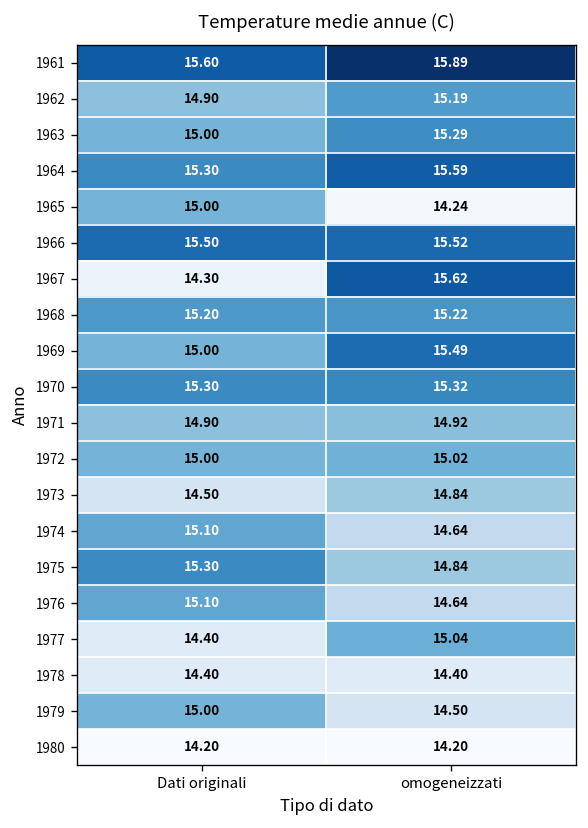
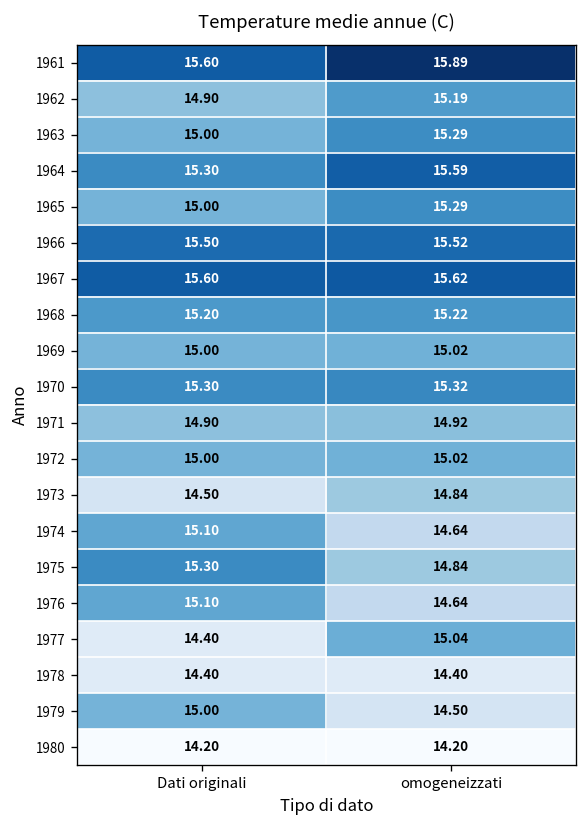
  {
    "1961": {
      "Dati originali": 15.60,
      "omogeneizzati": 15.89
    },
    "1962": {
      "Dati originali": 14.90,
      "omogeneizzati": 15.19
    },
    "1963": {
      "Dati originali": 15.00,
      "omogeneizzati": 15.29
    },
    "1964": {
      "Dati originali": 15.30,
      "omogeneizzati": 15.59
    },
    "1965": {
      "Dati originali": 15.00,
-     "omogeneizzati": 14.24
+     "omogeneizzati": 15.29
    },
    "1966": {
      "Dati originali": 15.50,
      "omogeneizzati": 15.52
    },
    "1967": {
-     "Dati originali": 14.30,
+     "Dati originali": 15.60,
      "omogeneizzati": 15.62
    },
    "1968": {
      "Dati originali": 15.20,
      "omogeneizzati": 15.22
    },
    "1969": {
      "Dati originali": 15.00,
-     "omogeneizzati": 15.49
+     "omogeneizzati": 15.02
    },
    "1970": {
      "Dati originali": 15.30,
      "omogeneizzati": 15.32
    },
    "1971": {
      "Dati originali": 14.90,
      "omogeneizzati": 14.92
    },
    "1972": {
      "Dati originali": 15.00,
      "omogeneizzati": 15.02
    },
    "1973": {
      "Dati originali": 14.50,
      "omogeneizzati": 14.84
    },
    "1974": {
      "Dati originali": 15.10,
      "omogeneizzati": 14.64
    },
    "1975": {
      "Dati originali": 15.30,
      "omogeneizzati": 14.84
    },
    "1976": {
      "Dati originali": 15.10,
      "omogeneizzati": 14.64
    },
    "1977": {
      "Dati originali": 14.40,
      "omogeneizzati": 15.04
    },
    "1978": {
      "Dati originali": 14.40,
      "omogeneizzati": 14.40
    },
    "1979": {
      "Dati originali": 15.00,
      "omogeneizzati": 14.50
    },
    "1980": {
      "Dati originali": 14.20,
      "omogeneizzati": 14.20
    }
  }
